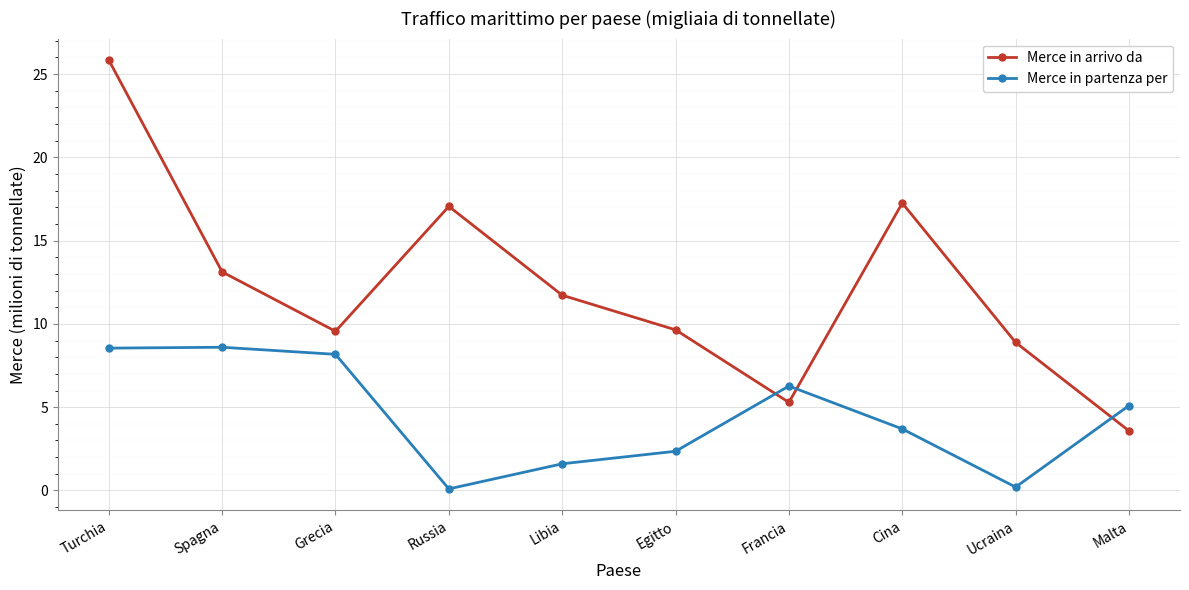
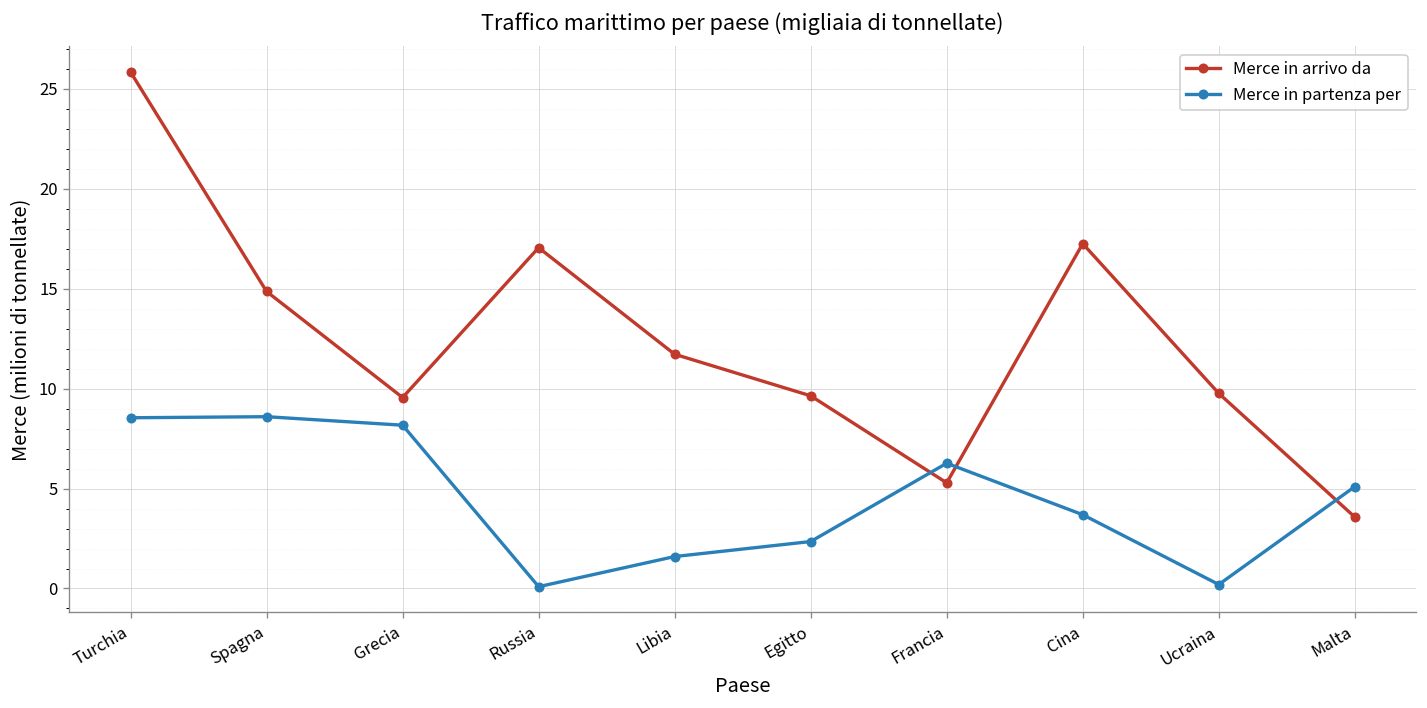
  {
    "Merce in arrivo da": {
      "Turchia": 25.8,
-     "Spagna": 13.1,
+     "Spagna": 14.9,
      "Grecia": 9.6,
      "Russia": 17.1,
      "Libia": 11.7,
      "Egitto": 9.6,
      "Francia": 5.3,
      "Cina": 17.3,
-     "Ucraina": 8.9,
+     "Ucraina": 9.8,
      "Malta": 3.6
    },
    "Merce in partenza per": {
      "Turchia": 8.5,
      "Spagna": 8.6,
      "Grecia": 8.2,
      "Russia": 0.1,
      "Libia": 1.6,
      "Egitto": 2.4,
      "Francia": 6.3,
      "Cina": 3.7,
      "Ucraina": 0.2,
      "Malta": 5.1
    }
  }
